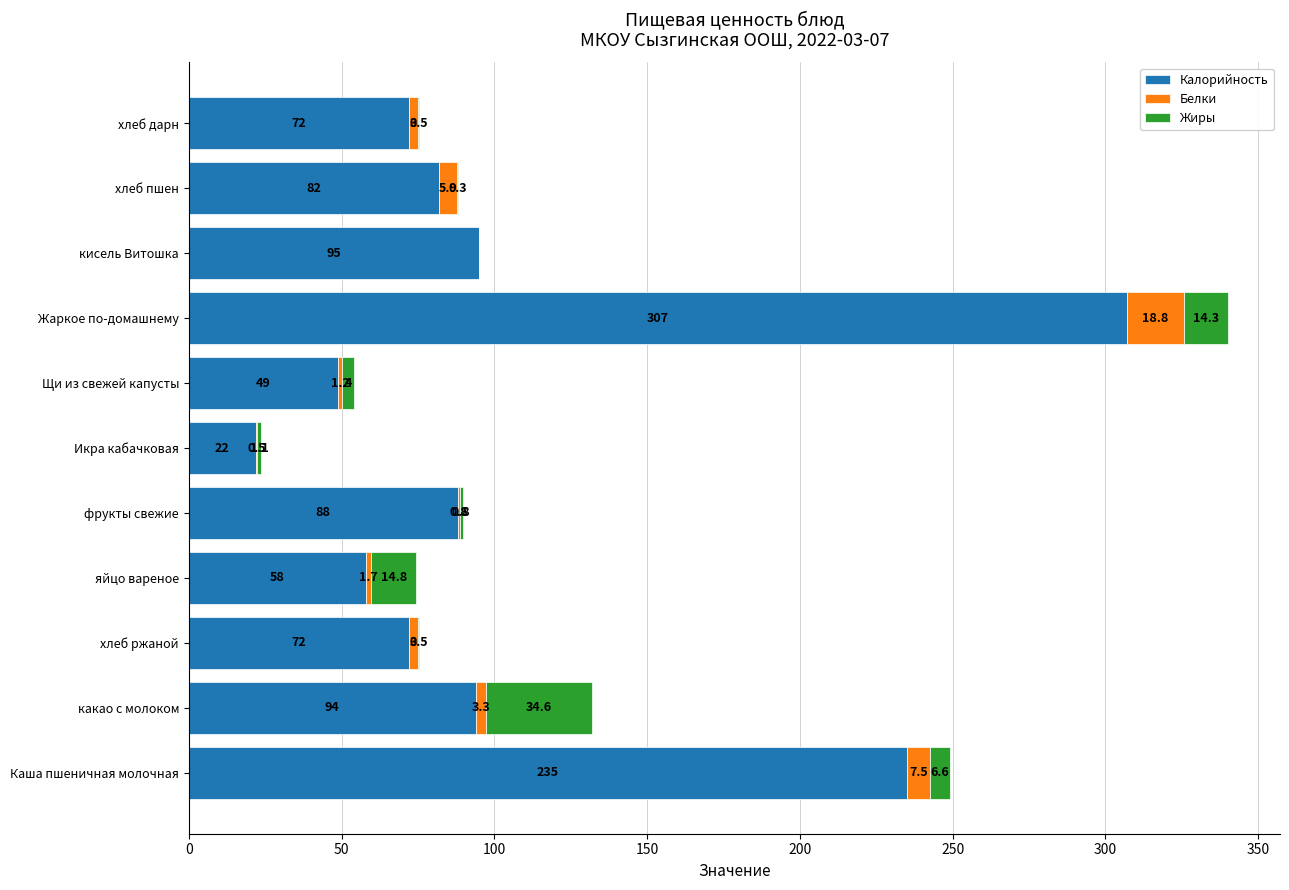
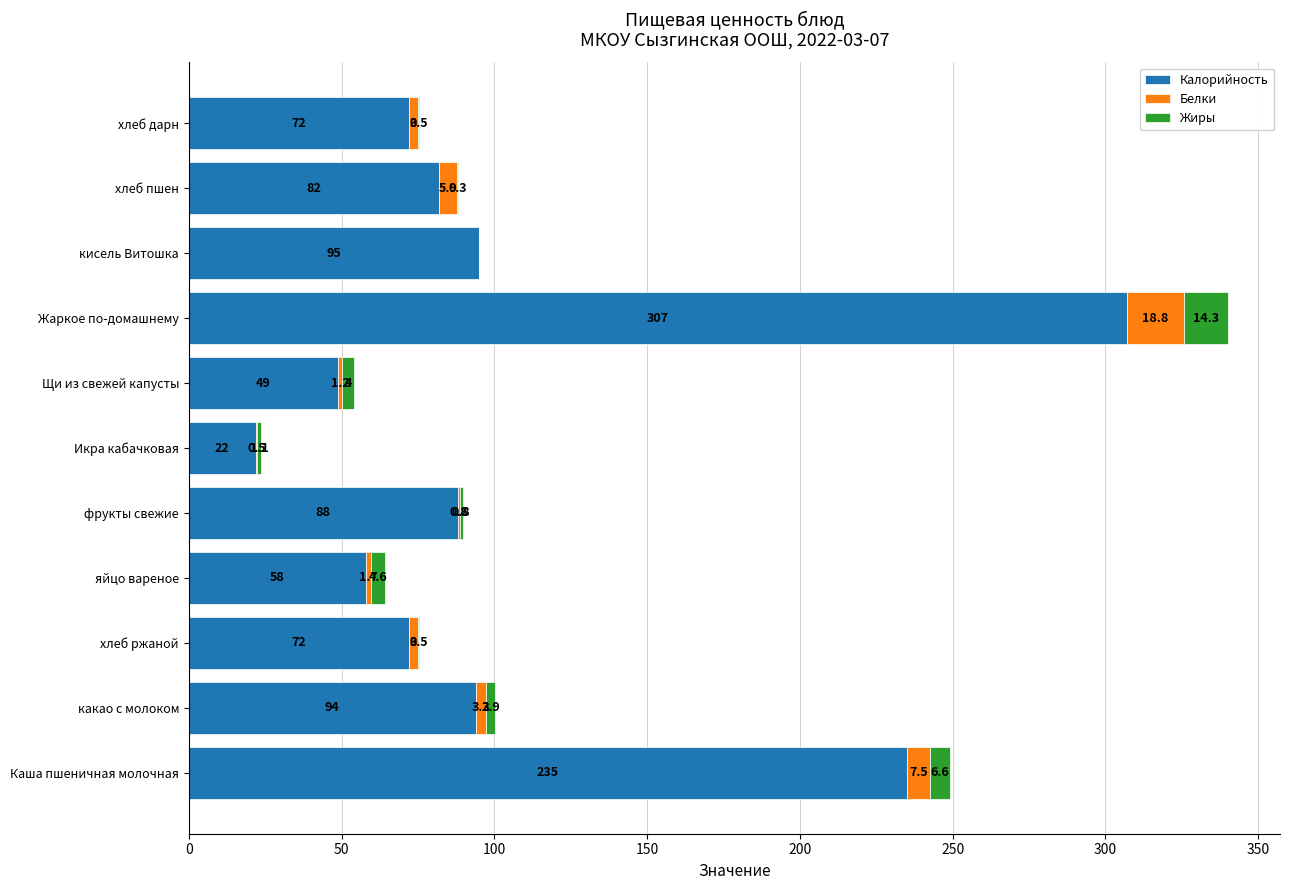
  {
    "Калорийность": {
      "хлеб дарн": 72,
      "хлеб пшен": 82,
      "кисель Витошка": 95,
      "Жаркое по-домашнему": 307,
      "Щи из свежей капусты": 49,
      "Икра кабачковая": 22,
      "фрукты свежие": 88,
      "яйцо вареное": 58,
      "хлеб ржаной": 72,
      "какао с молоком": 94,
      "Каша пшеничная молочная": 235
    },
    "Белки": {
      "Жаркое по-домашнему": 18.8,
      "Каша пшеничная молочная": 7.5
    },
    "Жиры": {
      "Жаркое по-домашнему": 14.3,
-     "яйцо вареное": 14.8,
-     "какао с молоком": 34.6,
+     "яйцо вареное": 4.6,
+     "какао с молоком": 2.9,
      "Каша пшеничная молочная": 6.6
    }
  }
